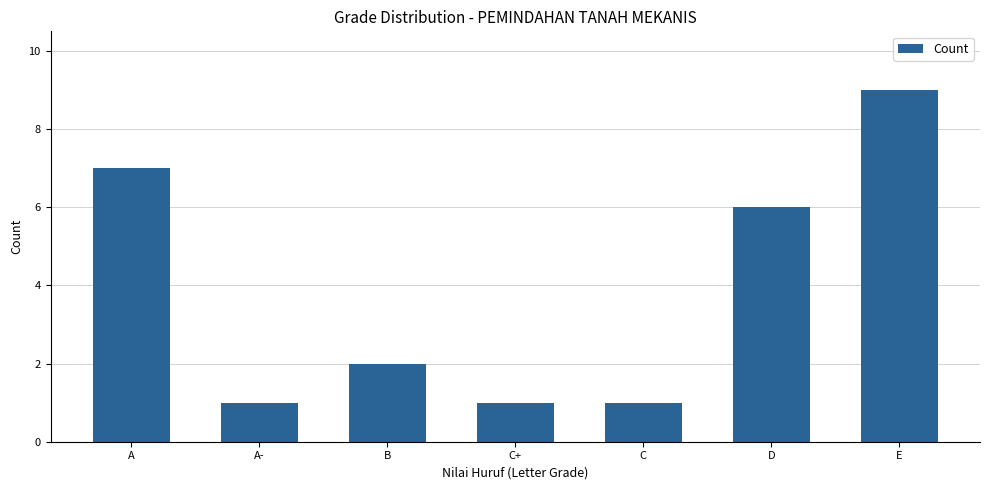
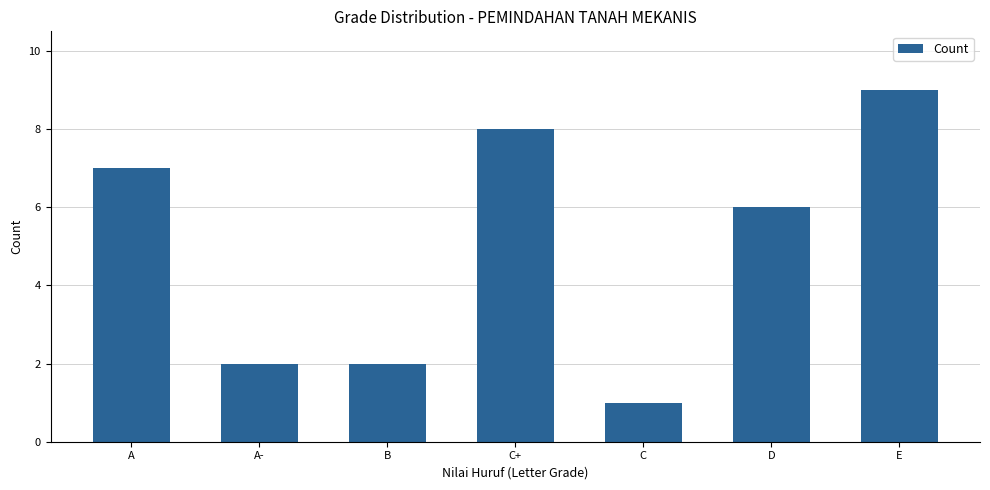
  {
    "A": 7,
-   "A-": 1,
+   "A-": 2,
    "B": 2,
-   "C+": 1,
+   "C+": 8,
    "C": 1,
    "D": 6,
    "E": 9
  }
